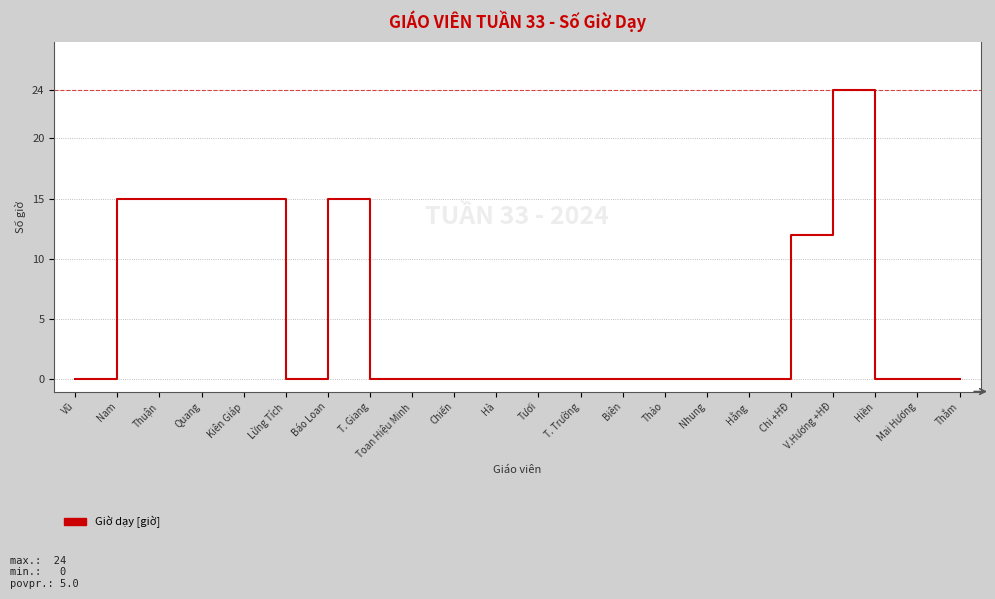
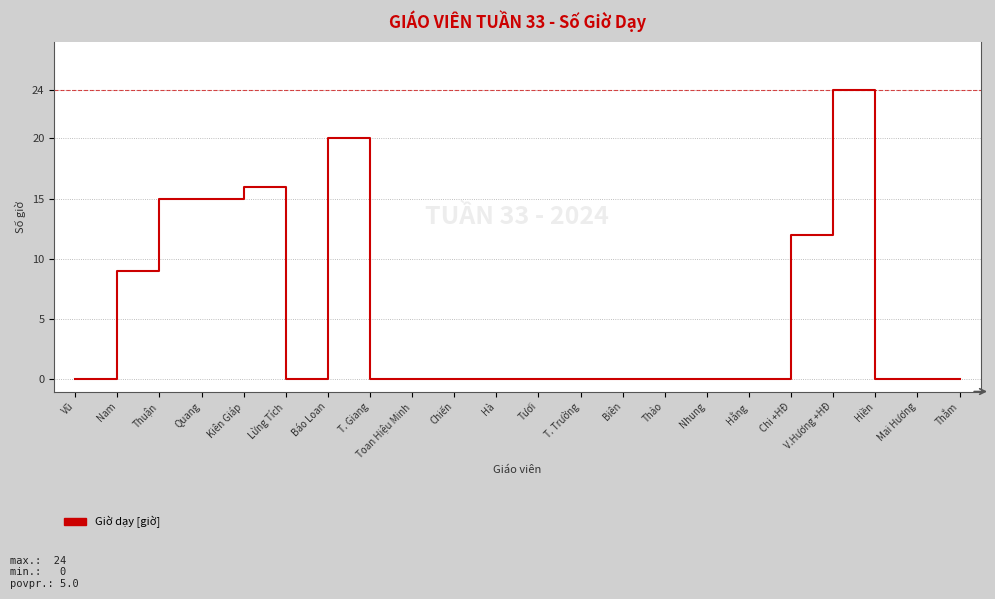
  {
    "Vũ": 0,
-   "Nam": 15,
+   "Nam": 9,
    "Thuận": 15,
    "Quang": 15,
-   "Kiên Giáp": 15,
+   "Kiên Giáp": 16,
    "Lừng Tích": 0,
-   "Báo Loan": 15,
+   "Báo Loan": 20,
    "T. Giang": 0,
    "Toan Hiệu Minh": 0,
    "Chiến": 0,
    "Hà": 0,
    "Tươi": 0,
    "T. Trường": 0,
    "Biên": 0,
    "Thảo": 0,
    "Nhung": 0,
    "Hằng": 0,
    "Chi +HĐ": 12,
    "V.Hương +HĐ": 24,
    "Hiền": 0,
    "Mai Hương": 0,
    "Thắm": 0
  }
